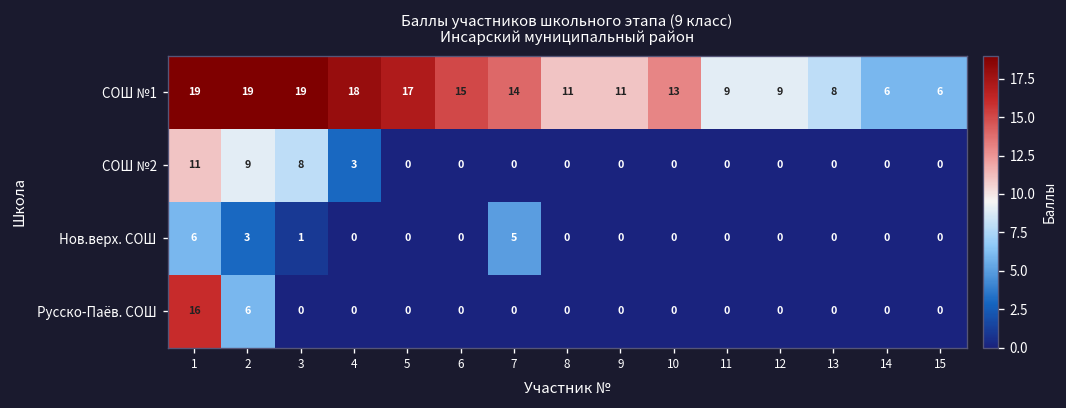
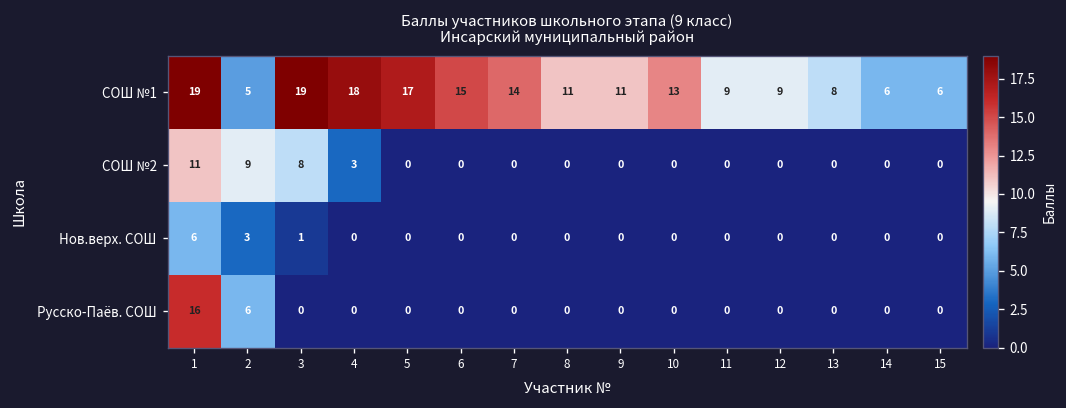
  {
    "СОШ №1": {
      "1": 19,
-     "2": 19,
+     "2": 5,
      "3": 19,
      "4": 18,
      "5": 17,
      "6": 15,
      "7": 14,
      "8": 11,
      "9": 11,
      "10": 13,
      "11": 9,
      "12": 9,
      "13": 8,
      "14": 6,
      "15": 6
    },
    "СОШ №2": {
      "1": 11,
      "2": 9,
      "3": 8,
      "4": 3,
      "5": 0,
      "6": 0,
      "7": 0,
      "8": 0,
      "9": 0,
      "10": 0,
      "11": 0,
      "12": 0,
      "13": 0,
      "14": 0,
      "15": 0
    },
    "Нов.верх. СОШ": {
      "1": 6,
      "2": 3,
      "3": 1,
      "4": 0,
      "5": 0,
      "6": 0,
-     "7": 5,
+     "7": 0,
      "8": 0,
      "9": 0,
      "10": 0,
      "11": 0,
      "12": 0,
      "13": 0,
      "14": 0,
      "15": 0
    },
    "Русско-Паёв. СОШ": {
      "1": 16,
      "2": 6,
      "3": 0,
      "4": 0,
      "5": 0,
      "6": 0,
      "7": 0,
      "8": 0,
      "9": 0,
      "10": 0,
      "11": 0,
      "12": 0,
      "13": 0,
      "14": 0,
      "15": 0
    }
  }
